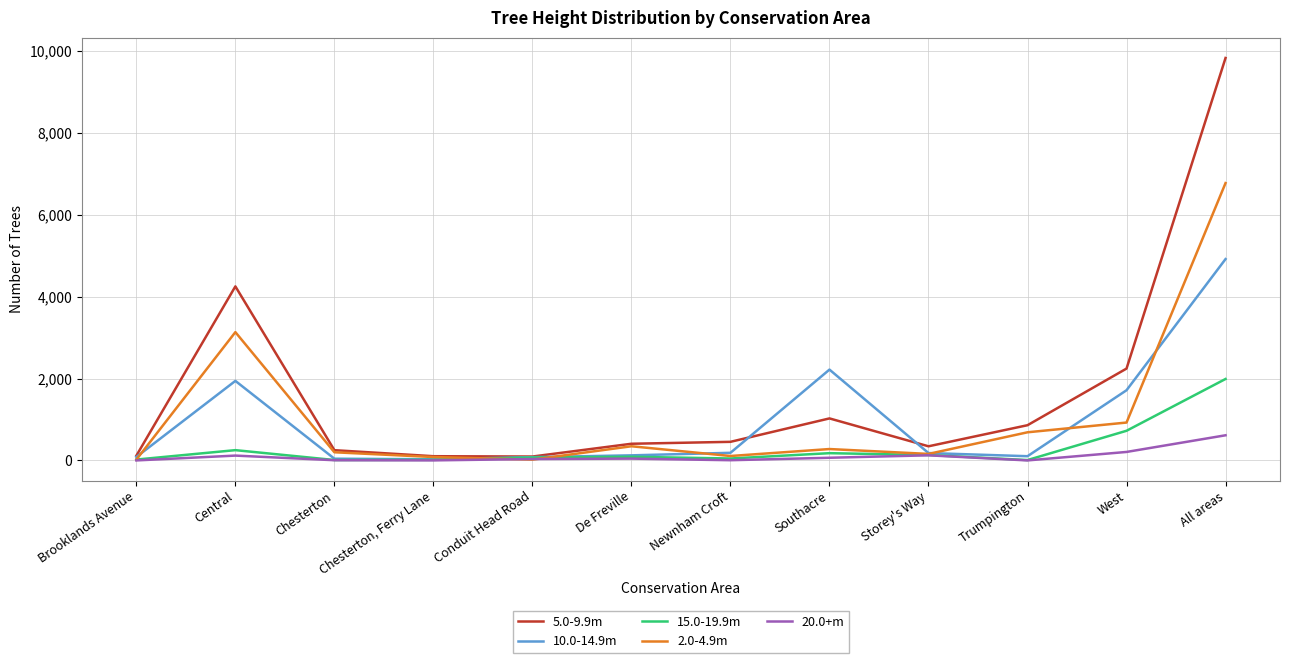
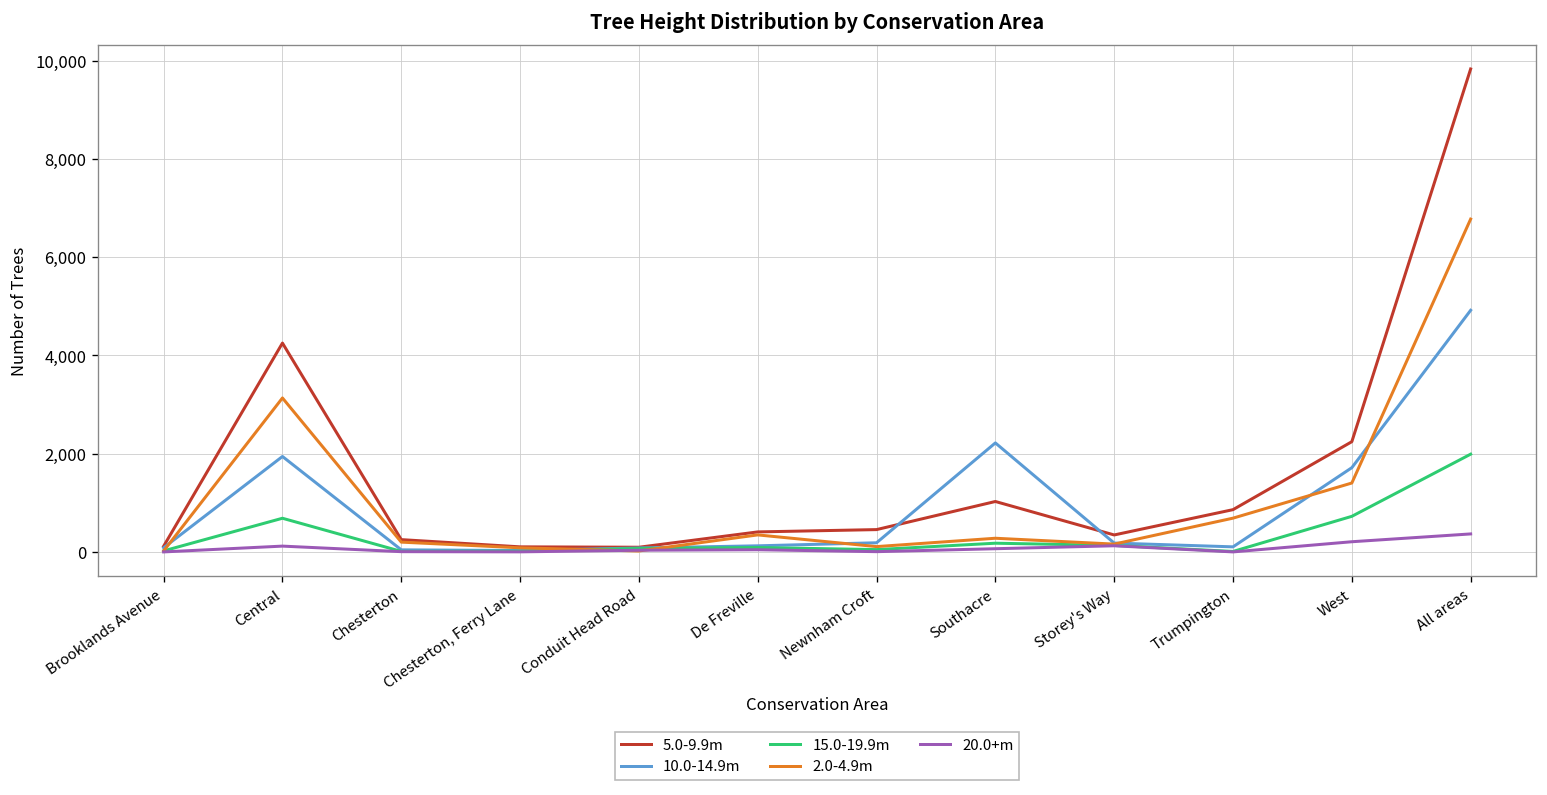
  {
    "5.0-9.9m": {
      "Central": "4,300",
      "Newnham Croft": "500",
      "Southacre": "1,000",
      "Storey's Way": "300",
      "Trumpington": "900",
      "West": "2,200",
      "All areas": "9,800"
    },
    "10.0-14.9m": {
      "Central": "1,900",
      "Newnham Croft": "200",
      "Southacre": "2,200",
      "Trumpington": "100",
      "West": "1,700",
      "All areas": "4,900"
    },
    "15.0-19.9m": {
-     "Central": "300",
+     "Central": "700",
      "Southacre": "200",
      "West": "700",
      "All areas": "2,000"
    },
    "2.0-4.9m": {
      "Central": "3,100",
      "Southacre": "300",
      "Trumpington": "700",
-     "West": "900",
+     "West": "1,400",
      "All areas": "6,800"
    },
    "20.0+m": {
      "Central": "100",
      "Southacre": "100",
      "West": "200",
-     "All areas": "600"
+     "All areas": "400"
    }
  }
